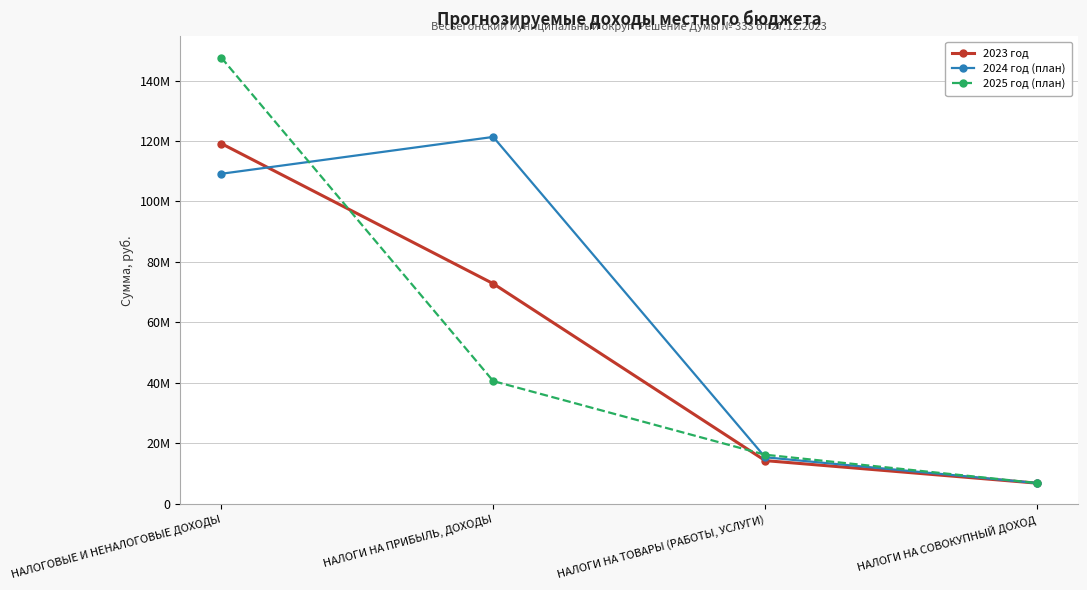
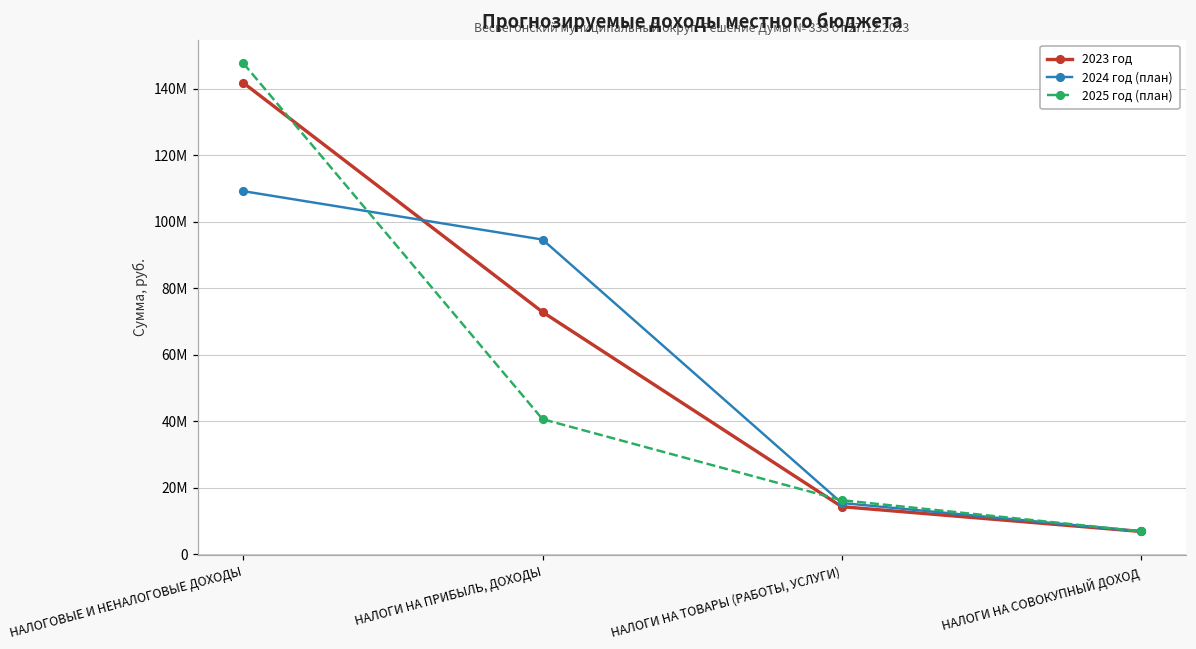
  {
    "2023 год": {
-     "НАЛОГОВЫЕ И НЕНАЛОГОВЫЕ ДОХОДЫ": 119000000,
+     "НАЛОГОВЫЕ И НЕНАЛОГОВЫЕ ДОХОДЫ": 142000000,
      "НАЛОГИ НА ПРИБЫЛЬ, ДОХОДЫ": 73000000,
      "НАЛОГИ НА ТОВАРЫ (РАБОТЫ, УСЛУГИ)": 14000000
    },
    "2024 год (план)": {
      "НАЛОГОВЫЕ И НЕНАЛОГОВЫЕ ДОХОДЫ": 109000000,
-     "НАЛОГИ НА ПРИБЫЛЬ, ДОХОДЫ": 121000000,
+     "НАЛОГИ НА ПРИБЫЛЬ, ДОХОДЫ": 95000000,
      "НАЛОГИ НА ТОВАРЫ (РАБОТЫ, УСЛУГИ)": 15000000
    },
    "2025 год (план)": {
      "НАЛОГОВЫЕ И НЕНАЛОГОВЫЕ ДОХОДЫ": 148000000,
      "НАЛОГИ НА ПРИБЫЛЬ, ДОХОДЫ": 41000000,
      "НАЛОГИ НА ТОВАРЫ (РАБОТЫ, УСЛУГИ)": 16000000
    }
  }
